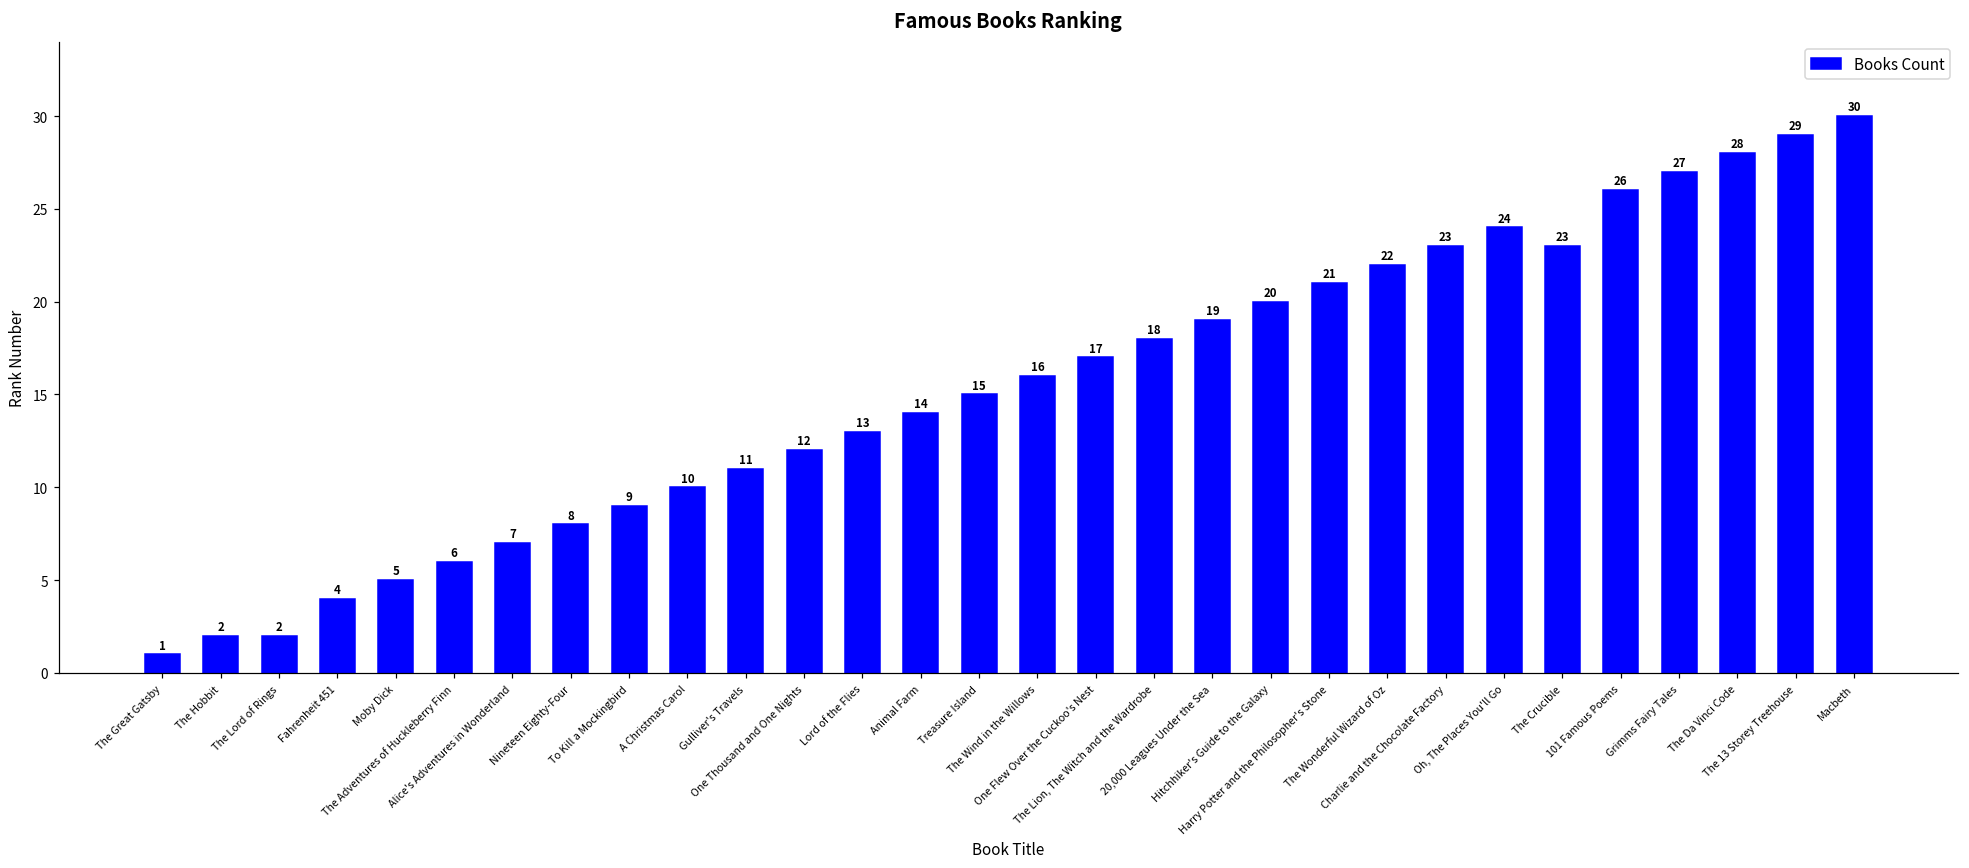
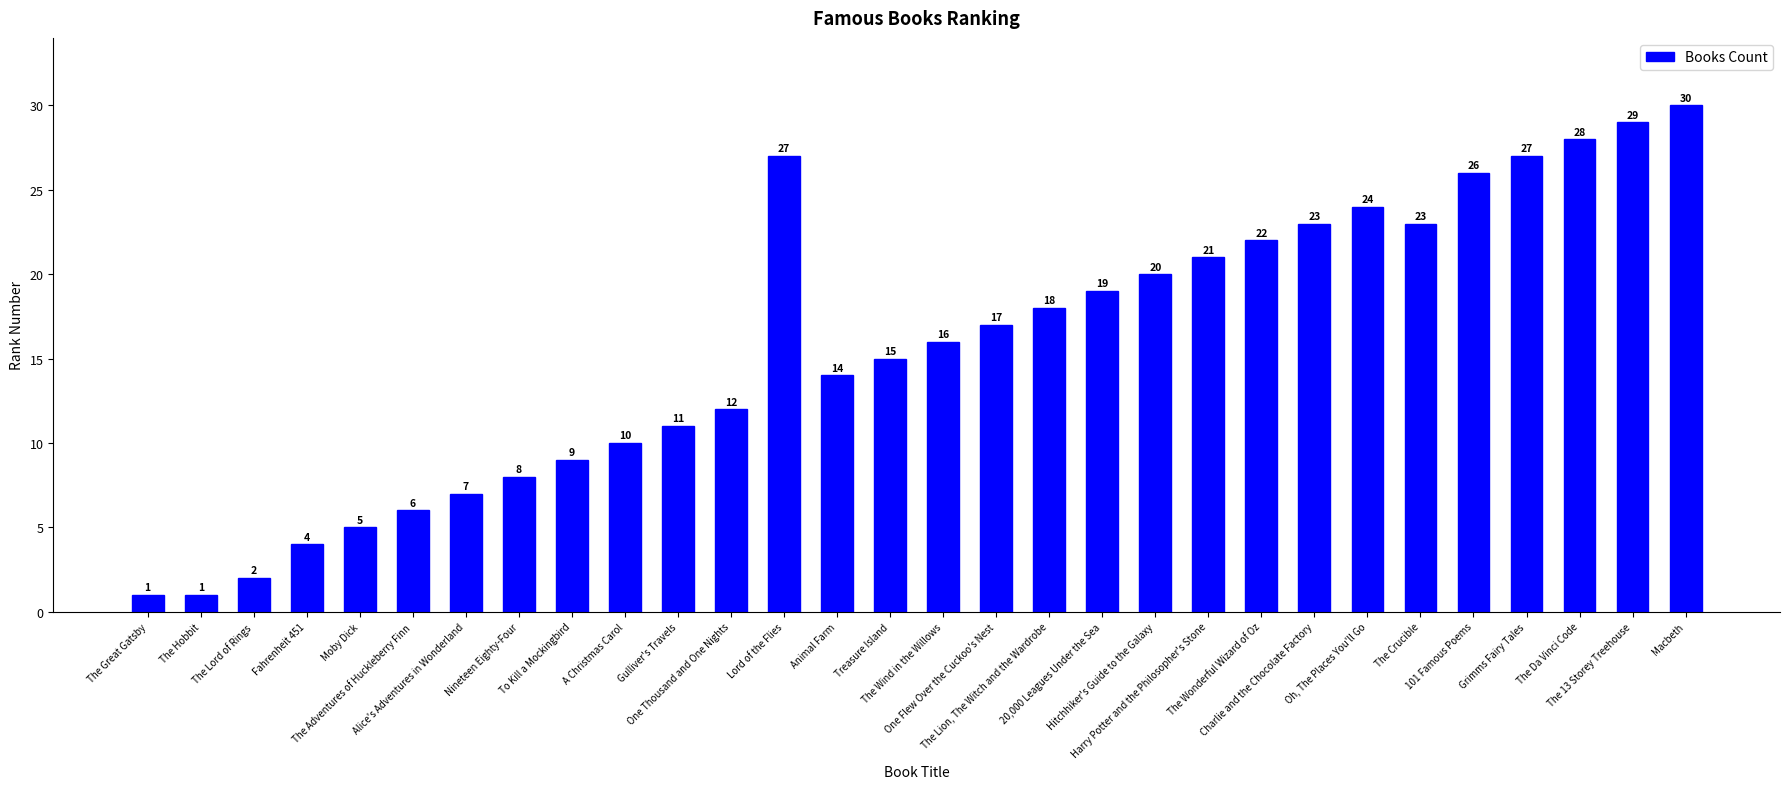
  {
    "The Great Gatsby": 1,
-   "The Hobbit": 2,
+   "The Hobbit": 1,
    "The Lord of Rings": 2,
    "Fahrenheit 451": 4,
    "Moby Dick": 5,
    "The Adventures of Huckleberry Finn": 6,
    "Alice's Adventures in Wonderland": 7,
    "Nineteen Eighty-Four": 8,
    "To Kill a Mockingbird": 9,
    "A Christmas Carol": 10,
    "Gulliver's Travels": 11,
    "One Thousand and One Nights": 12,
-   "Lord of the Flies": 13,
+   "Lord of the Flies": 27,
    "Animal Farm": 14,
    "Treasure Island": 15,
    "The Wind in the Willows": 16,
    "One Flew Over the Cuckoo's Nest": 17,
    "The Lion, The Witch and the Wardrobe": 18,
    "20,000 Leagues Under the Sea": 19,
    "Hitchhiker's Guide to the Galaxy": 20,
    "Harry Potter and the Philosopher's Stone": 21,
    "The Wonderful Wizard of Oz": 22,
    "Charlie and the Chocolate Factory": 23,
    "Oh, The Places You'll Go": 24,
    "The Crucible": 23,
    "101 Famous Poems": 26,
    "Grimms Fairy Tales": 27,
    "The Da Vinci Code": 28,
    "The 13 Storey Treehouse": 29,
    "Macbeth": 30
  }
